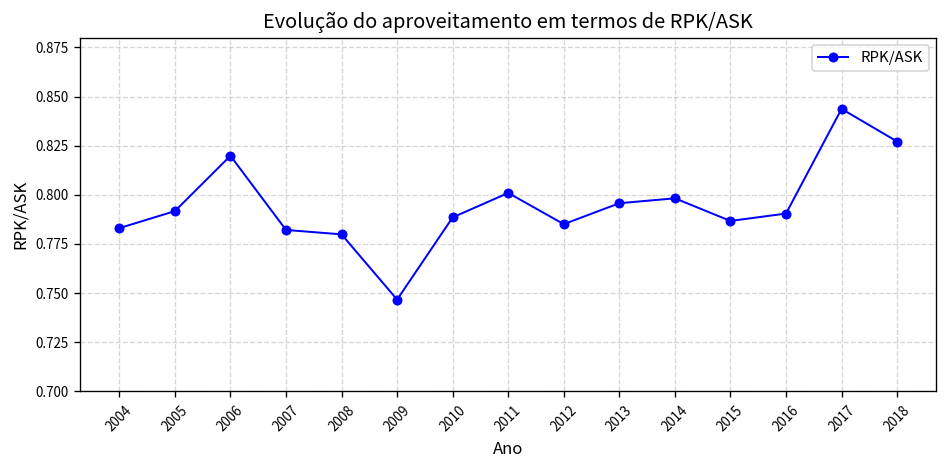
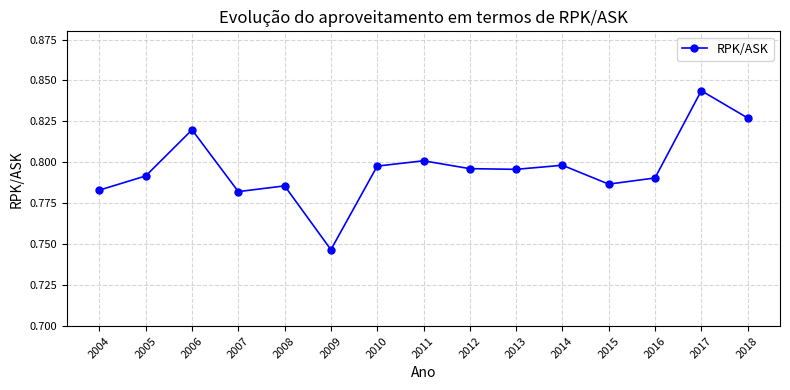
  {
    "2004": 0.783,
    "2005": 0.792,
    "2006": 0.820,
    "2007": 0.782,
-   "2008": 0.780,
+   "2008": 0.786,
    "2009": 0.747,
-   "2010": 0.789,
+   "2010": 0.798,
    "2011": 0.801,
-   "2012": 0.785,
+   "2012": 0.796,
    "2013": 0.796,
    "2014": 0.798,
    "2015": 0.787,
    "2016": 0.790,
    "2017": 0.844,
    "2018": 0.827
  }
